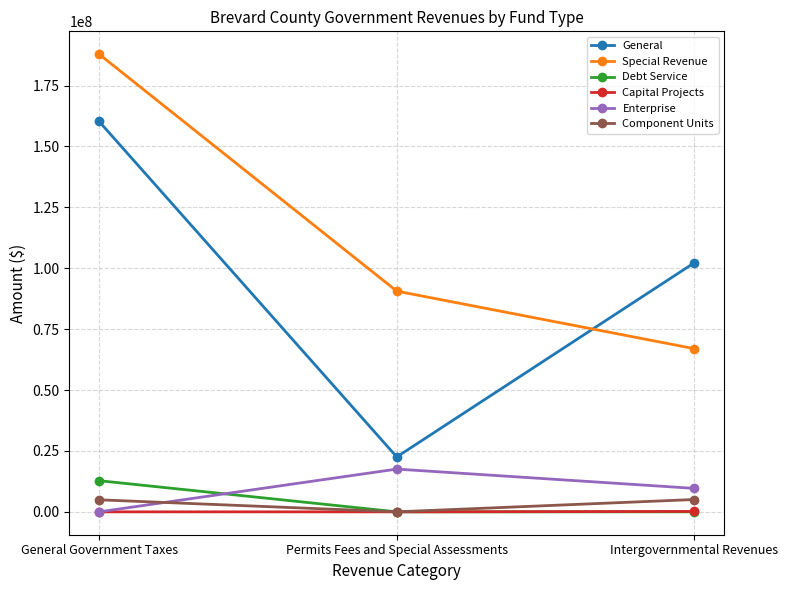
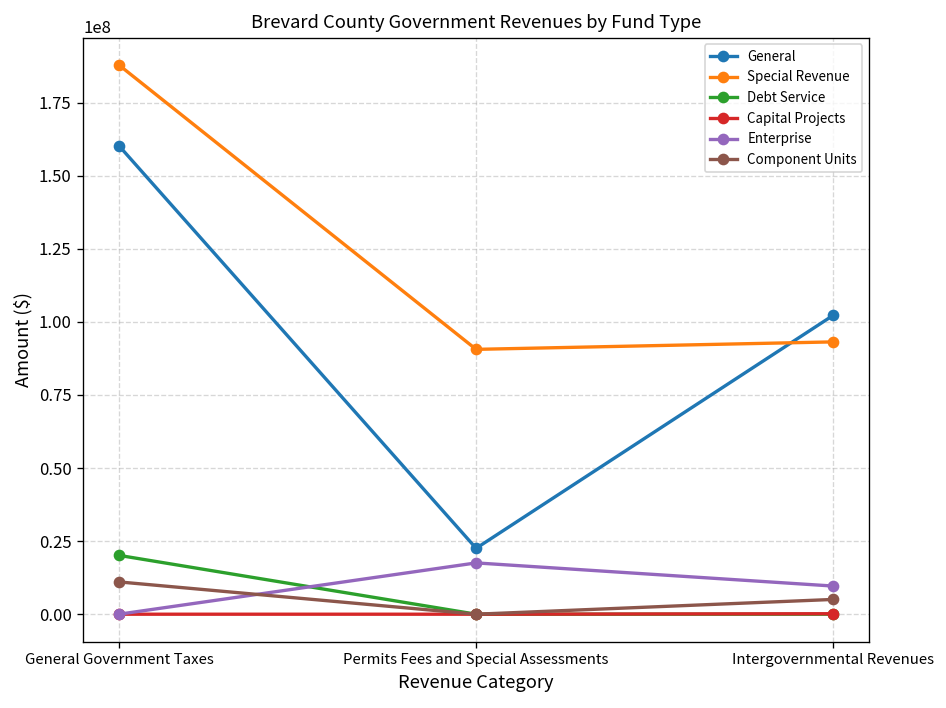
  {
    "General": {
      "General Government Taxes": 160000000,
      "Permits Fees and Special Assessments": 23000000,
      "Intergovernmental Revenues": 102000000
    },
    "Special Revenue": {
      "General Government Taxes": 188000000,
      "Permits Fees and Special Assessments": 91000000,
-     "Intergovernmental Revenues": 67000000
+     "Intergovernmental Revenues": 93000000
    },
    "Debt Service": {
-     "General Government Taxes": 13000000
+     "General Government Taxes": 20000000
    },
    "Enterprise": {
      "Permits Fees and Special Assessments": 18000000,
      "Intergovernmental Revenues": 10000000
    },
    "Component Units": {
-     "General Government Taxes": 5000000,
+     "General Government Taxes": 11000000,
      "Intergovernmental Revenues": 5000000
    }
  }
